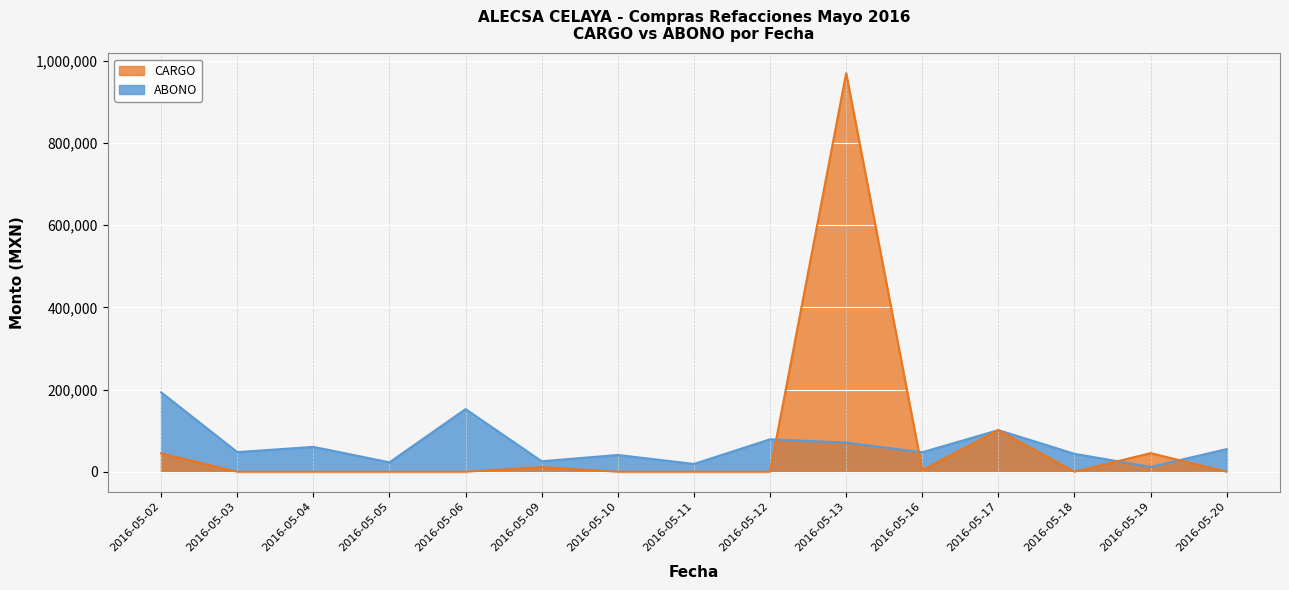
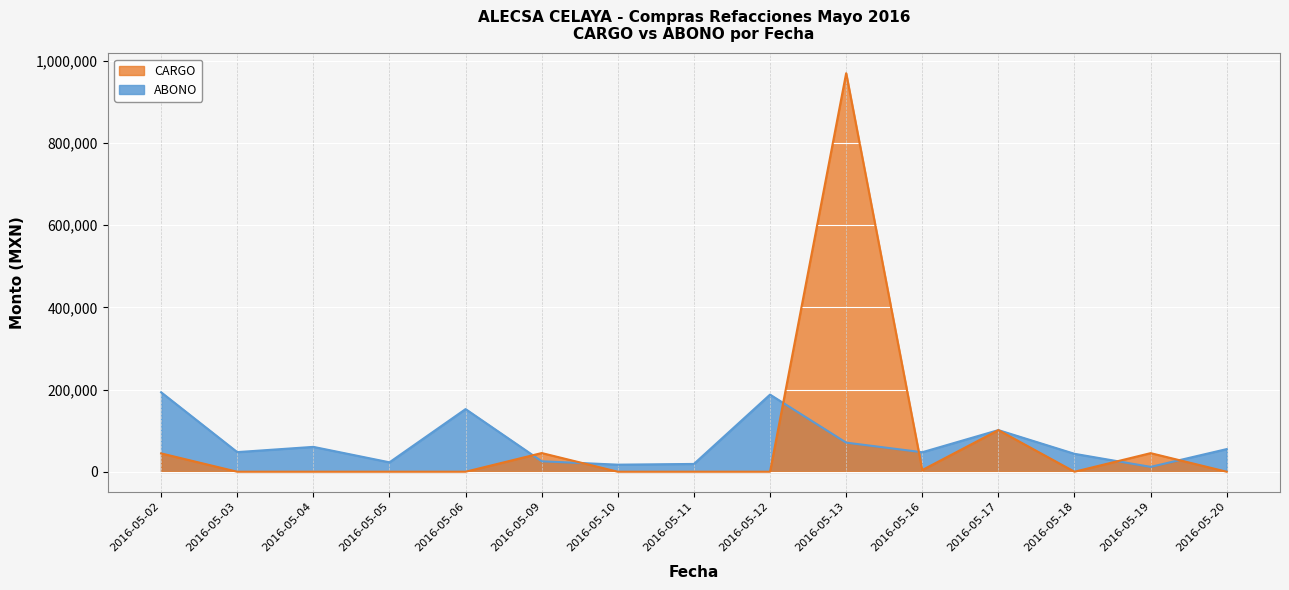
  {
    "ABONO": {
      "2016-05-02": "190,000",
      "2016-05-03": "50,000",
      "2016-05-04": "60,000",
      "2016-05-05": "20,000",
      "2016-05-06": "150,000",
      "2016-05-09": "30,000",
-     "2016-05-10": "40,000",
+     "2016-05-10": "20,000",
      "2016-05-11": "20,000",
-     "2016-05-12": "80,000",
+     "2016-05-12": "190,000",
      "2016-05-13": "70,000",
      "2016-05-16": "50,000",
      "2016-05-18": "40,000",
      "2016-05-19": "10,000",
      "2016-05-20": "60,000"
    },
    "CARGO": {
      "2016-05-02": "40,000",
      "2016-05-03": "0",
      "2016-05-04": "0",
      "2016-05-05": "0",
      "2016-05-06": "0",
-     "2016-05-09": "10,000",
+     "2016-05-09": "50,000",
      "2016-05-10": "0",
      "2016-05-11": "0",
      "2016-05-12": "0",
      "2016-05-13": "970,000",
      "2016-05-16": "0",
      "2016-05-18": "0",
      "2016-05-19": "50,000",
      "2016-05-20": "0"
    }
  }
